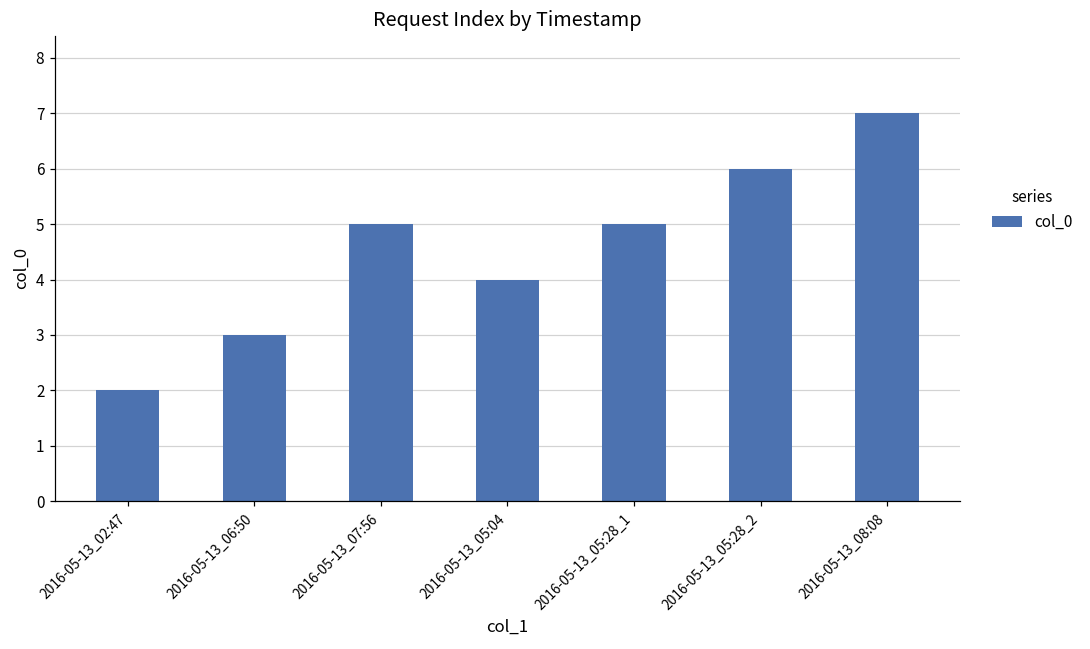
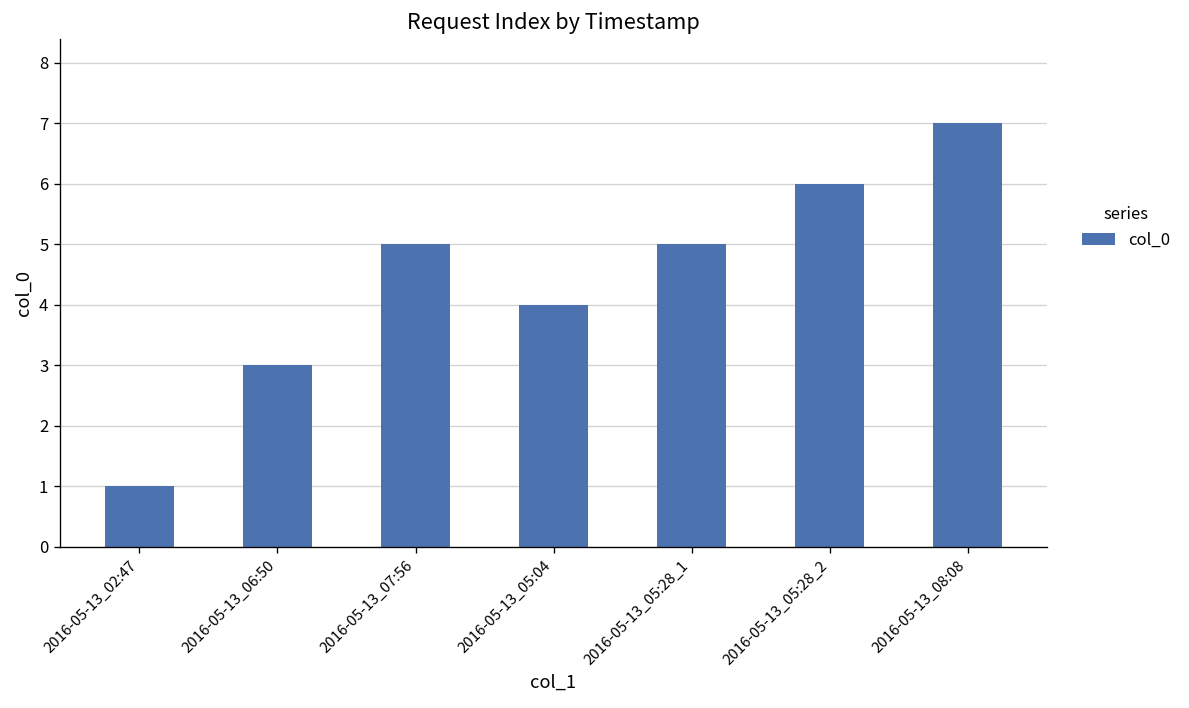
  {
-   "2016-05-13_02:47": 2,
+   "2016-05-13_02:47": 1,
    "2016-05-13_06:50": 3,
    "2016-05-13_07:56": 5,
    "2016-05-13_05:04": 4,
    "2016-05-13_05:28_1": 5,
    "2016-05-13_05:28_2": 6,
    "2016-05-13_08:08": 7
  }
